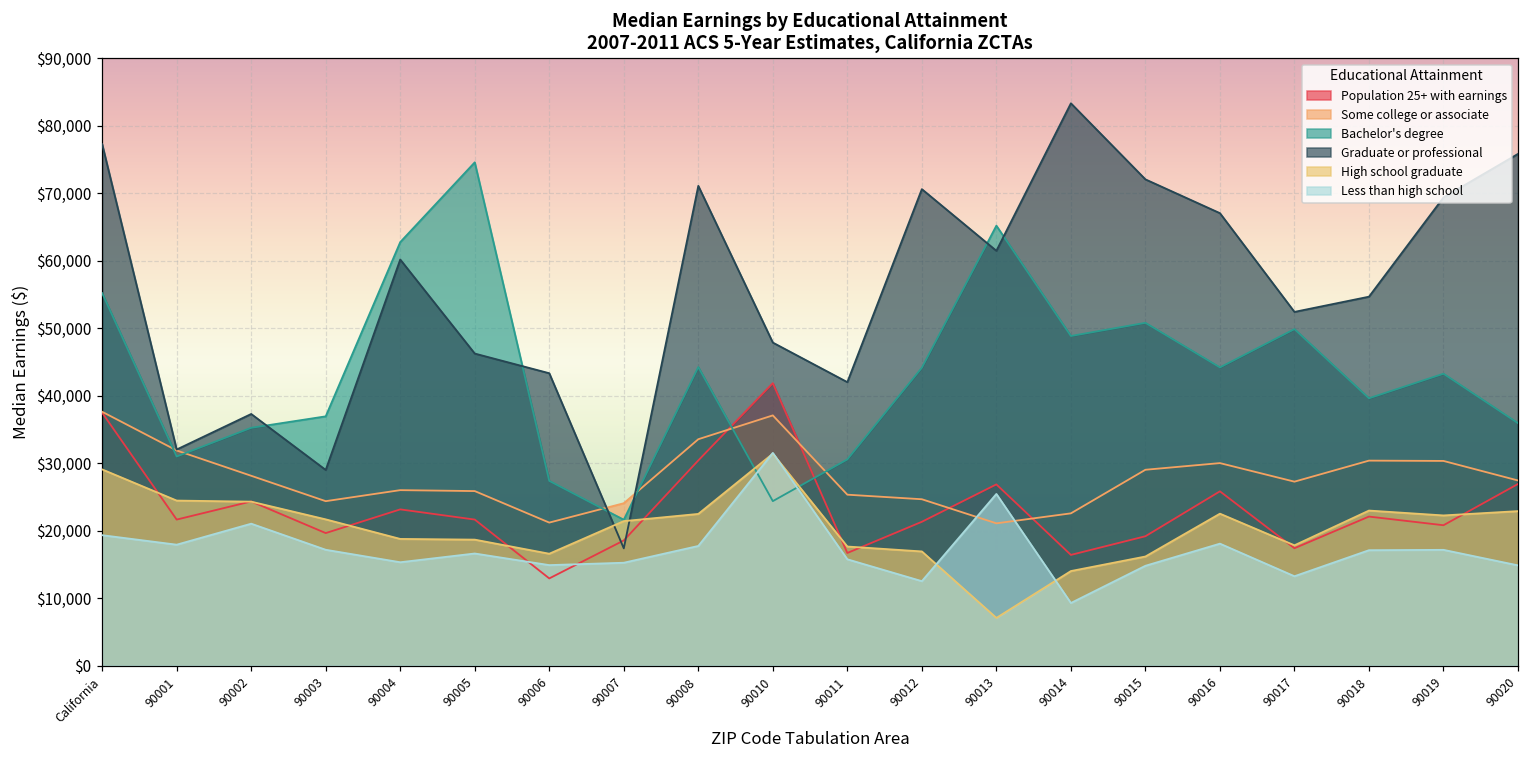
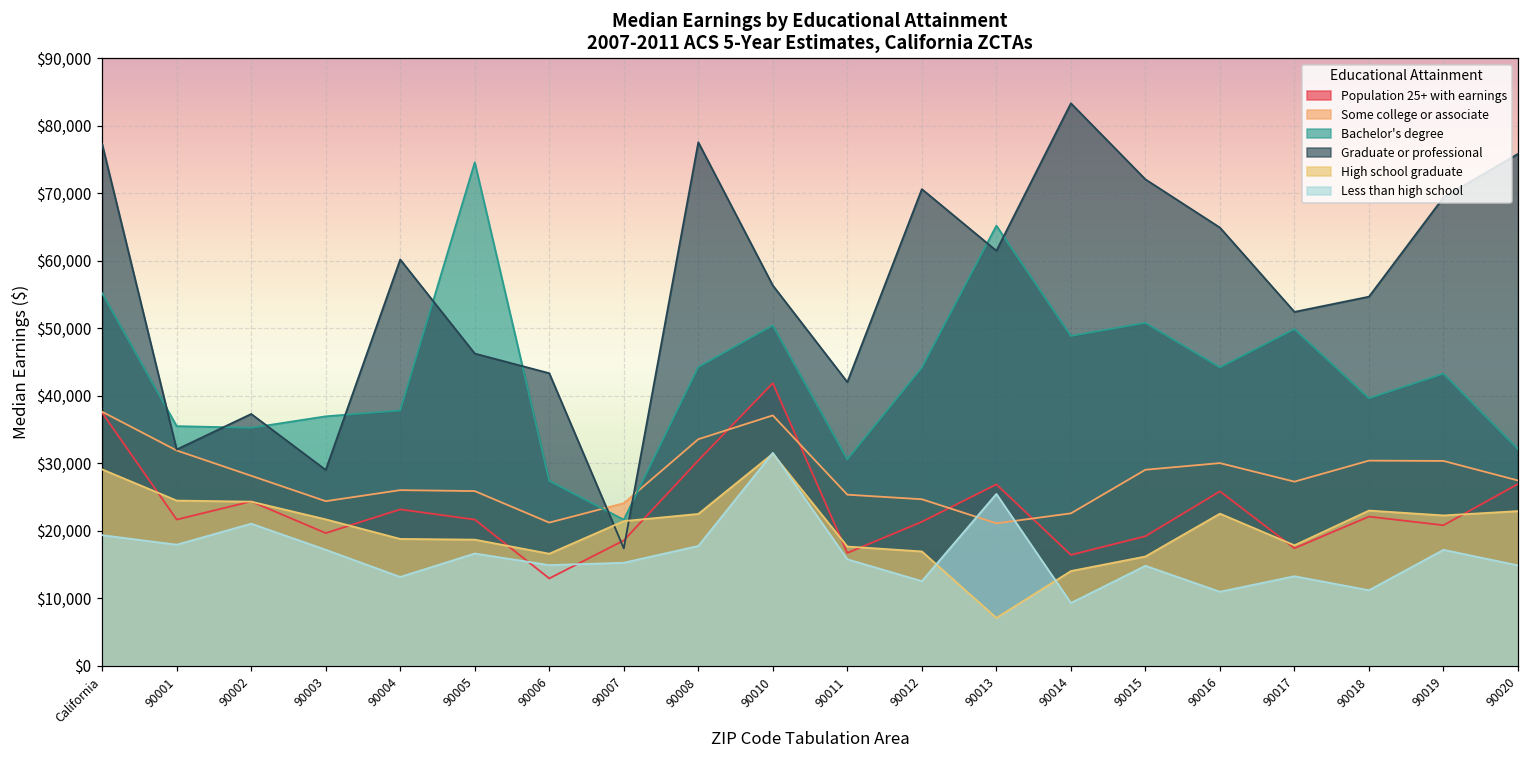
  {
    "Population 25+ with earnings": {
      "90001": "$22,000",
      "90003": "$20,000",
      "90004": "$23,000",
      "90005": "$22,000",
      "90006": "$13,000",
      "90007": "$19,000",
      "90008": "$30,000",
      "90010": "$42,000",
      "90011": "$17,000",
      "90012": "$21,000",
      "90013": "$27,000",
      "90014": "$16,000",
      "90015": "$19,000",
      "90016": "$26,000",
      "90017": "$17,000",
      "90018": "$22,000",
      "90019": "$21,000",
      "90020": "$27,000"
    },
    "Bachelor's degree": {
      "California": "$55,000",
-     "90001": "$31,000",
+     "90001": "$35,000",
      "90002": "$35,000",
      "90003": "$37,000",
-     "90004": "$63,000",
+     "90004": "$38,000",
      "90005": "$75,000",
      "90006": "$27,000",
      "90008": "$44,000",
-     "90010": "$24,000",
+     "90010": "$50,000",
      "90011": "$31,000",
      "90012": "$44,000",
      "90013": "$65,000",
      "90014": "$49,000",
      "90015": "$51,000",
      "90016": "$44,000",
      "90017": "$50,000",
      "90018": "$40,000",
      "90019": "$43,000",
-     "90020": "$36,000"
+     "90020": "$32,000"
    },
    "Graduate or professional": {
      "California": "$77,000",
      "90002": "$37,000",
      "90003": "$29,000",
      "90004": "$60,000",
      "90005": "$46,000",
      "90006": "$43,000",
      "90007": "$17,000",
-     "90008": "$71,000",
-     "90010": "$48,000",
+     "90008": "$78,000",
+     "90010": "$56,000",
      "90011": "$42,000",
      "90012": "$71,000",
      "90013": "$61,000",
      "90014": "$83,000",
      "90015": "$72,000",
-     "90016": "$67,000",
+     "90016": "$65,000",
      "90017": "$52,000",
      "90018": "$55,000",
      "90019": "$69,000",
      "90020": "$76,000"
    },
    "Less than high school": {
      "California": "$19,000",
      "90001": "$18,000",
      "90002": "$21,000",
      "90003": "$17,000",
-     "90004": "$15,000",
+     "90004": "$13,000",
      "90005": "$17,000",
      "90006": "$15,000",
      "90007": "$15,000",
      "90008": "$18,000",
      "90011": "$16,000",
      "90012": "$13,000",
      "90013": "$25,000",
      "90014": "$9,000",
      "90015": "$15,000",
-     "90016": "$18,000",
+     "90016": "$11,000",
      "90017": "$13,000",
-     "90018": "$17,000",
+     "90018": "$11,000",
      "90019": "$17,000",
      "90020": "$15,000"
    }
  }
